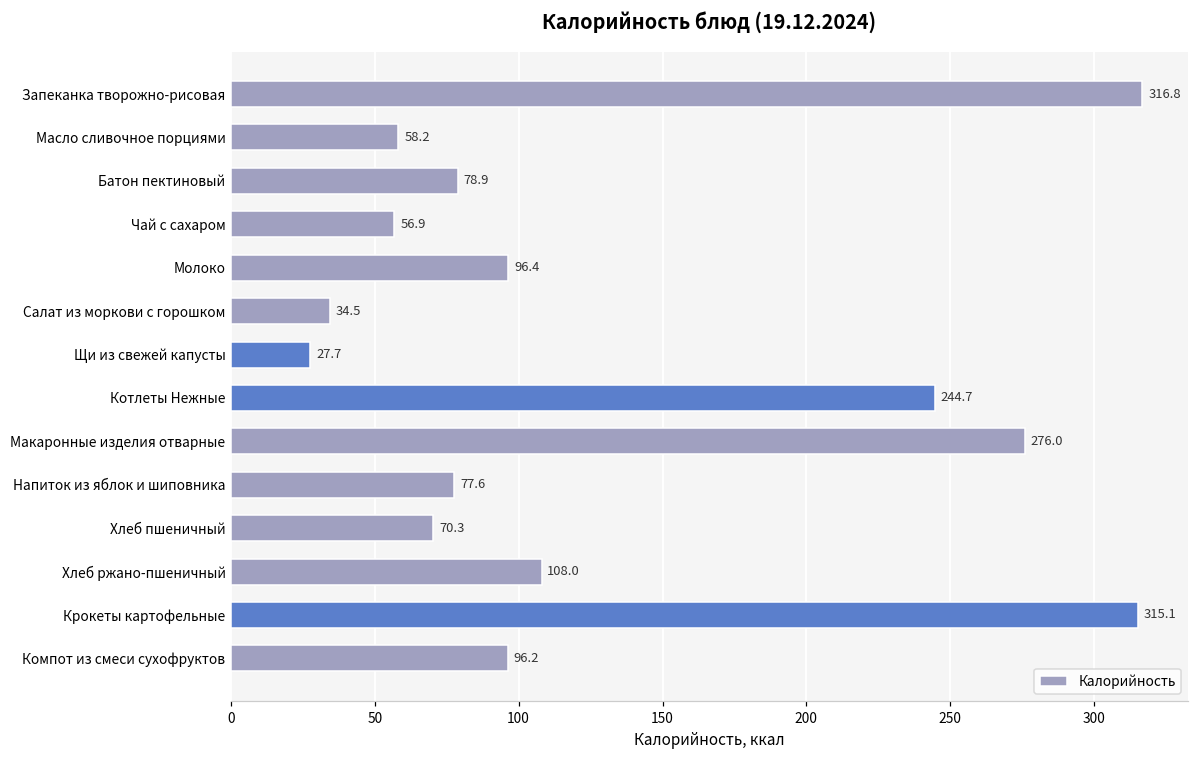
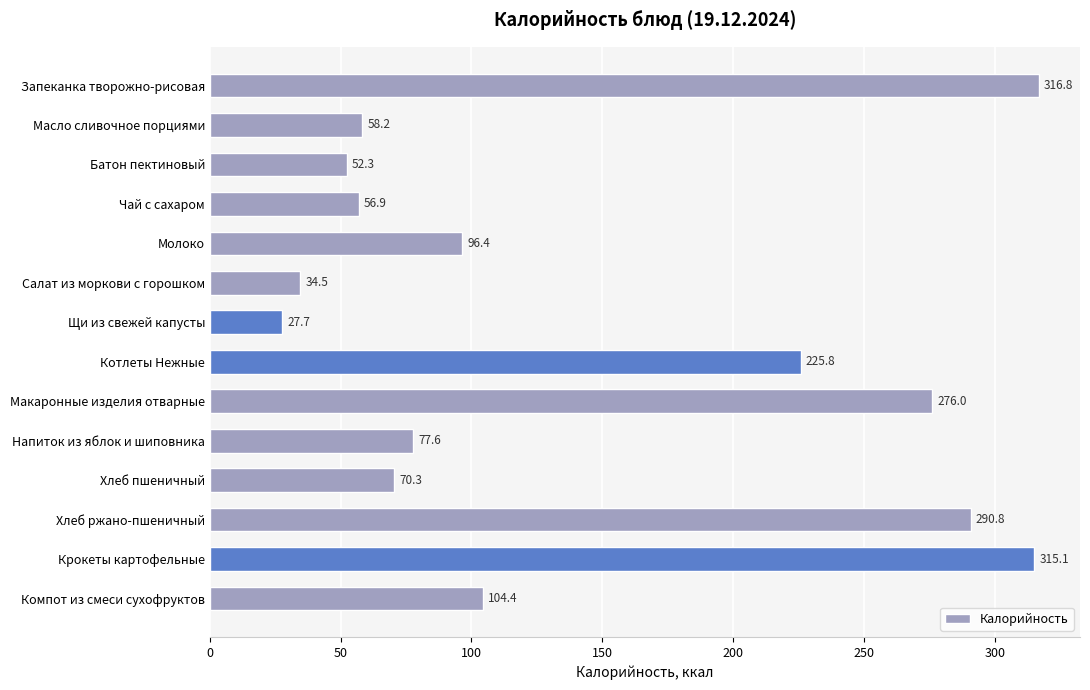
  {
    "Запеканка творожно-рисовая": 316.8,
    "Масло сливочное порциями": 58.2,
-   "Батон пектиновый": 78.9,
+   "Батон пектиновый": 52.3,
    "Чай с сахаром": 56.9,
    "Молоко": 96.4,
    "Салат из моркови с горошком": 34.5,
    "Щи из свежей капусты": 27.7,
-   "Котлеты Нежные": 244.7,
+   "Котлеты Нежные": 225.8,
    "Макаронные изделия отварные": 276.0,
    "Напиток из яблок и шиповника": 77.6,
    "Хлеб пшеничный": 70.3,
-   "Хлеб ржано-пшеничный": 108.0,
+   "Хлеб ржано-пшеничный": 290.8,
    "Крокеты картофельные": 315.1,
-   "Компот из смеси сухофруктов": 96.2
+   "Компот из смеси сухофруктов": 104.4
  }
